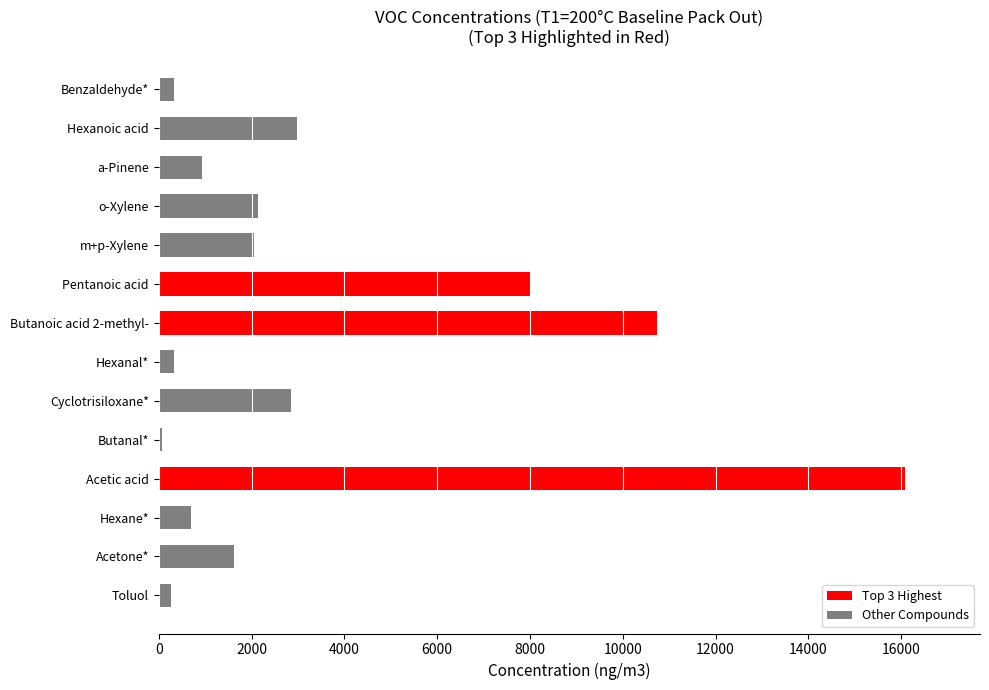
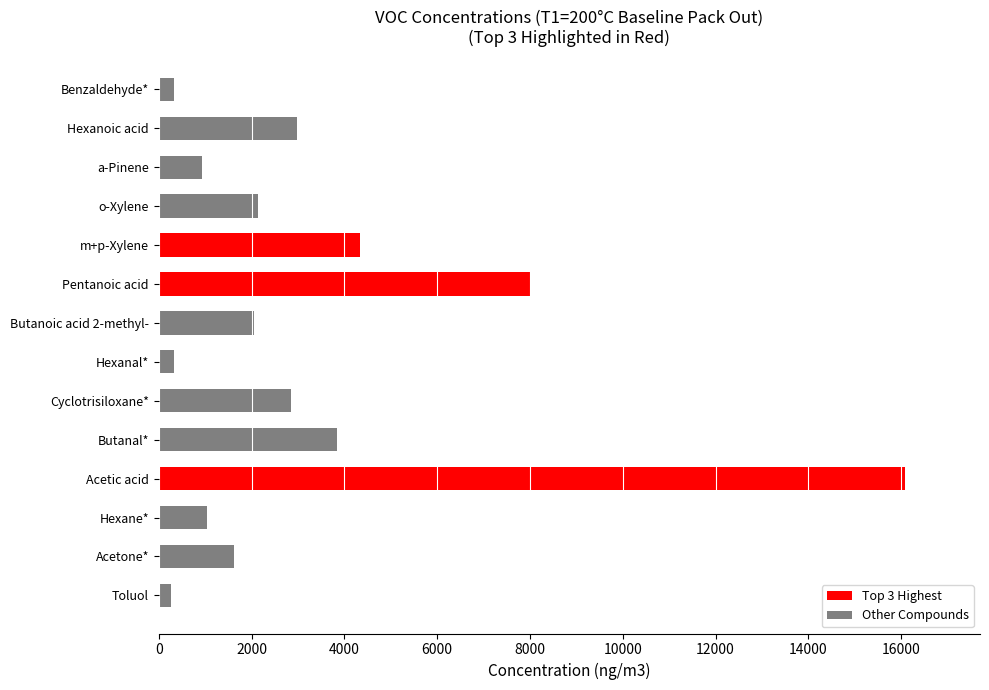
  {
    "Benzaldehyde*": 300,
    "Hexanoic acid": 3000,
    "a-Pinene": 900,
    "o-Xylene": 2200,
-   "m+p-Xylene": 2100,
+   "m+p-Xylene": 4300,
    "Pentanoic acid": 8000,
-   "Butanoic acid 2-methyl-": 10700,
+   "Butanoic acid 2-methyl-": 2000,
    "Hexanal*": 300,
    "Cyclotrisiloxane*": 2900,
-   "Butanal*": 100,
+   "Butanal*": 3800,
    "Acetic acid": 16100,
-   "Hexane*": 700,
+   "Hexane*": 1000,
    "Acetone*": 1600,
    "Toluol": 300
  }
